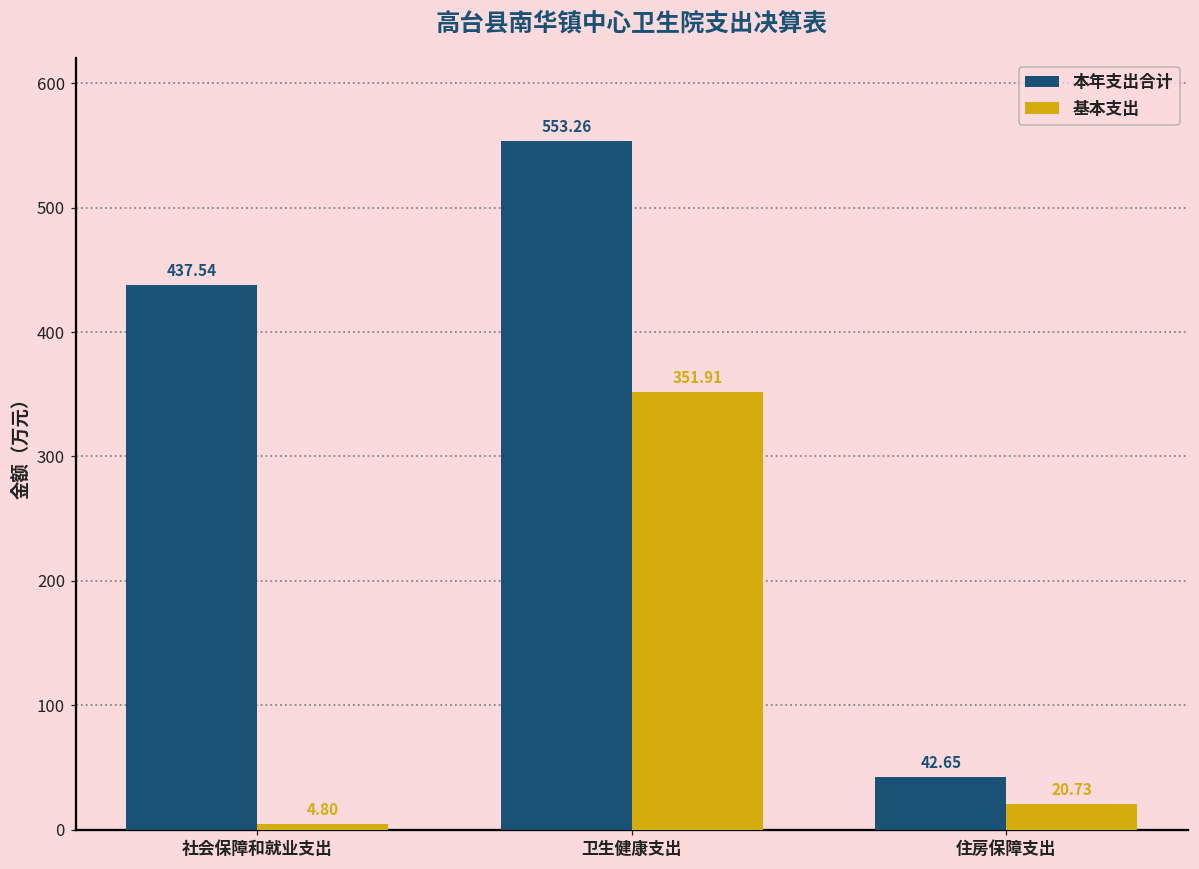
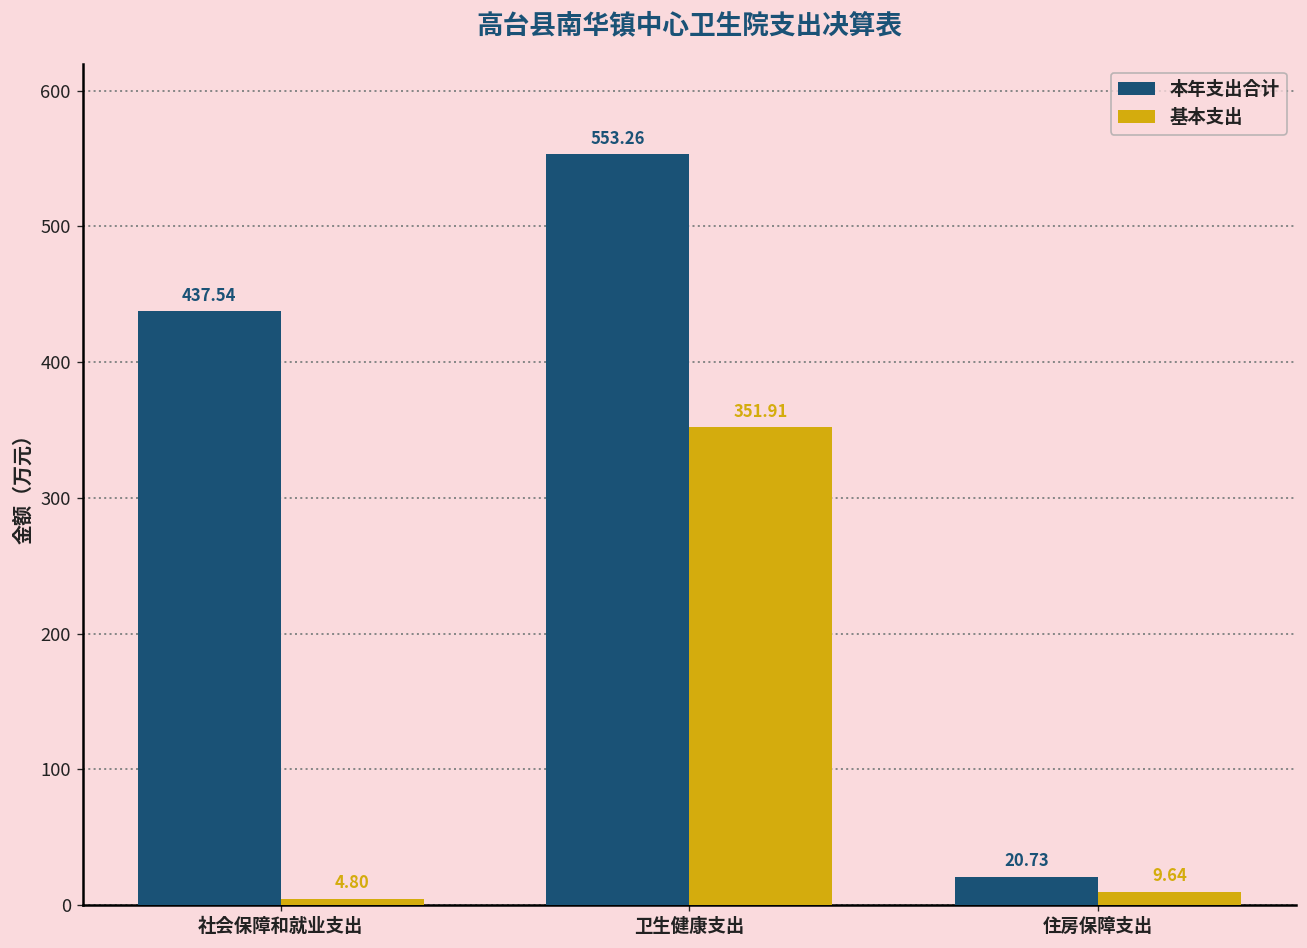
  {
    "本年支出合计": {
      "社会保障和就业支出": 437.54,
      "卫生健康支出": 553.26,
-     "住房保障支出": 42.65
+     "住房保障支出": 20.73
    },
    "基本支出": {
      "社会保障和就业支出": 4.80,
      "卫生健康支出": 351.91,
-     "住房保障支出": 20.73
+     "住房保障支出": 9.64
    }
  }
